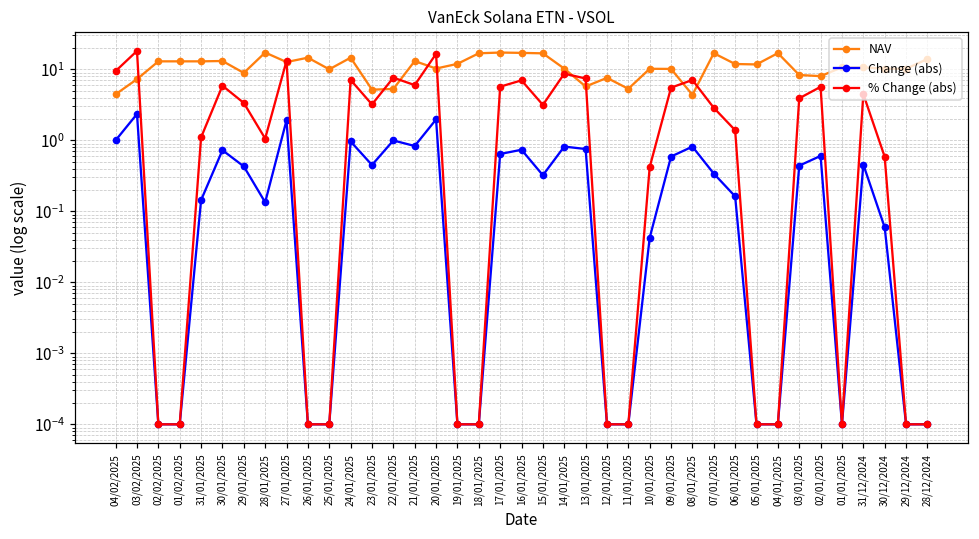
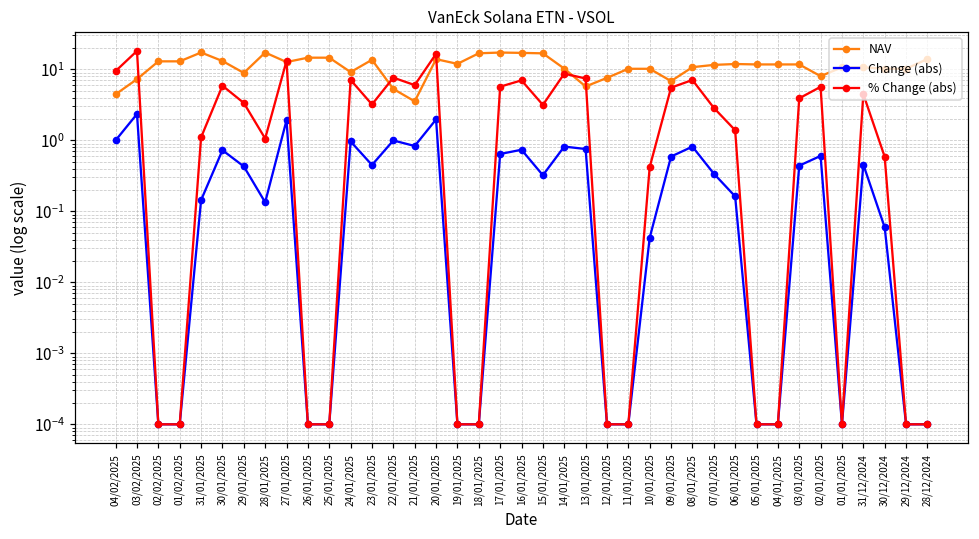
  {
    "NAV": {
      "04/02/2025": 4,
      "03/02/2025": 7,
      "02/02/2025": 13,
      "01/02/2025": 13,
-     "31/01/2025": 13,
+     "31/01/2025": 17,
      "30/01/2025": 13,
      "29/01/2025": 9,
      "28/01/2025": 17,
      "26/01/2025": 15,
-     "25/01/2025": 10,
-     "24/01/2025": 15,
-     "23/01/2025": 5,
+     "25/01/2025": 15,
+     "24/01/2025": 9,
+     "23/01/2025": 14,
      "22/01/2025": 5,
-     "21/01/2025": 13,
-     "20/01/2025": 10,
+     "21/01/2025": 4,
+     "20/01/2025": 14,
      "19/01/2025": 12,
      "18/01/2025": 17,
      "17/01/2025": 17,
      "16/01/2025": 17,
      "15/01/2025": 17,
      "14/01/2025": 10,
      "13/01/2025": 6,
      "12/01/2025": 8,
-     "11/01/2025": 5,
+     "11/01/2025": 10,
      "10/01/2025": 10,
-     "09/01/2025": 10,
-     "08/01/2025": 4,
-     "07/01/2025": 17,
+     "09/01/2025": 7,
+     "08/01/2025": 11,
+     "07/01/2025": 12,
      "06/01/2025": 12,
      "05/01/2025": 12,
-     "04/01/2025": 17,
-     "03/01/2025": 8,
+     "04/01/2025": 12,
+     "03/01/2025": 12,
      "02/01/2025": 8
    },
    "Change (abs)": {
      "04/02/2025": 1,
      "03/02/2025": 2.3,
      "31/01/2025": 0.14,
      "30/01/2025": 0.7,
      "29/01/2025": 0.4,
      "28/01/2025": 0.13,
      "27/01/2025": 2,
      "24/01/2025": 1,
      "23/01/2025": 0.4,
      "22/01/2025": 1,
      "21/01/2025": 0.8,
      "20/01/2025": 2,
      "17/01/2025": 0.6,
      "16/01/2025": 0.7,
      "15/01/2025": 0.3,
      "14/01/2025": 0.8,
      "13/01/2025": 0.8,
      "10/01/2025": 0.04,
      "09/01/2025": 0.6,
      "08/01/2025": 0.8,
      "07/01/2025": 0.3,
      "06/01/2025": 0.16,
      "03/01/2025": 0.4,
      "02/01/2025": 0.6,
      "31/12/2024": 0.5,
      "30/12/2024": 0.06
    },
    "% Change (abs)": {
      "04/02/2025": 9,
      "03/02/2025": 18,
      "31/01/2025": 1,
      "30/01/2025": 6,
      "29/01/2025": 3,
      "28/01/2025": 1,
      "24/01/2025": 7,
      "23/01/2025": 3,
      "22/01/2025": 8,
      "21/01/2025": 6,
      "20/01/2025": 16,
      "17/01/2025": 6,
      "16/01/2025": 7,
      "15/01/2025": 3,
      "14/01/2025": 9,
      "13/01/2025": 7,
      "10/01/2025": 0.4,
      "09/01/2025": 6,
      "08/01/2025": 7,
      "07/01/2025": 3,
      "06/01/2025": 1.4,
      "03/01/2025": 4,
      "02/01/2025": 6,
      "30/12/2024": 0.6
    }
  }
